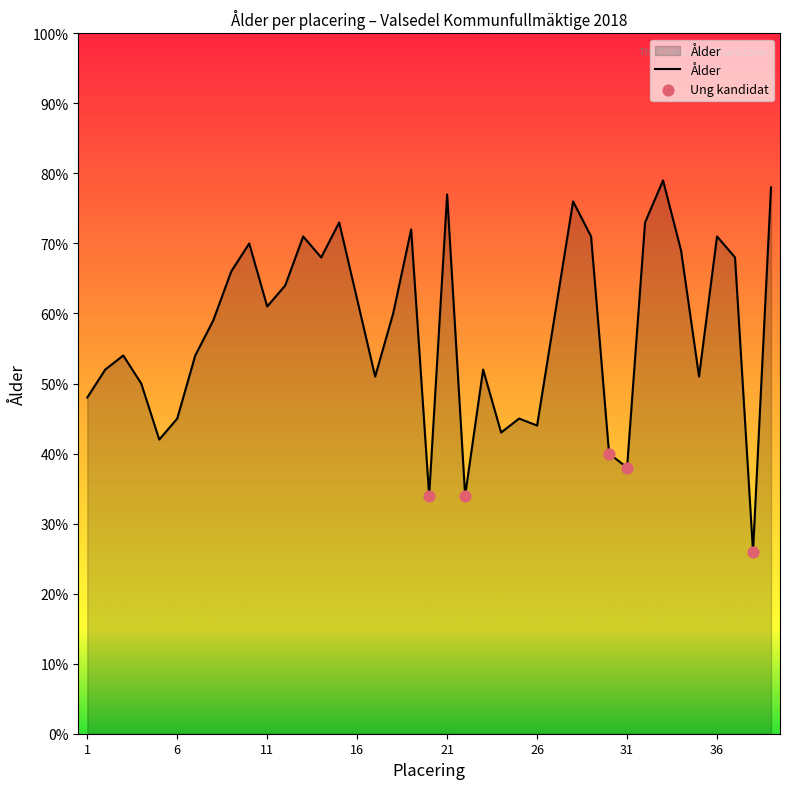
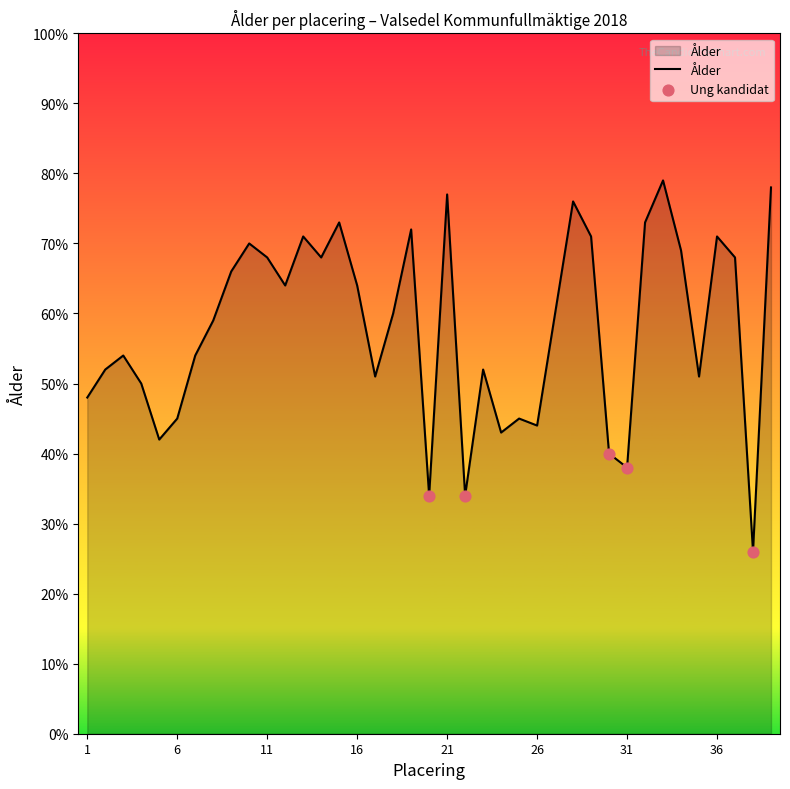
  {
    "Ålder": {
      "1": "48%",
      "6": "45%",
-     "11": "61%",
-     "16": "62%",
+     "11": "68%",
+     "16": "64%",
      "21": "77%",
      "26": "44%",
      "36": "71%"
    }
  }
